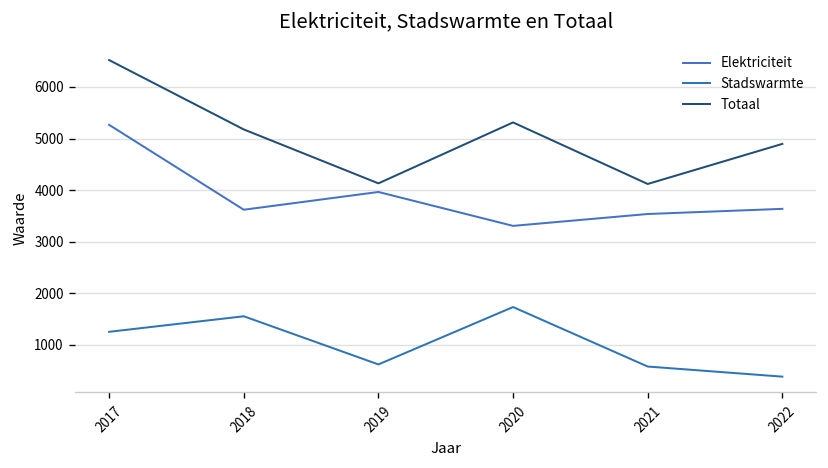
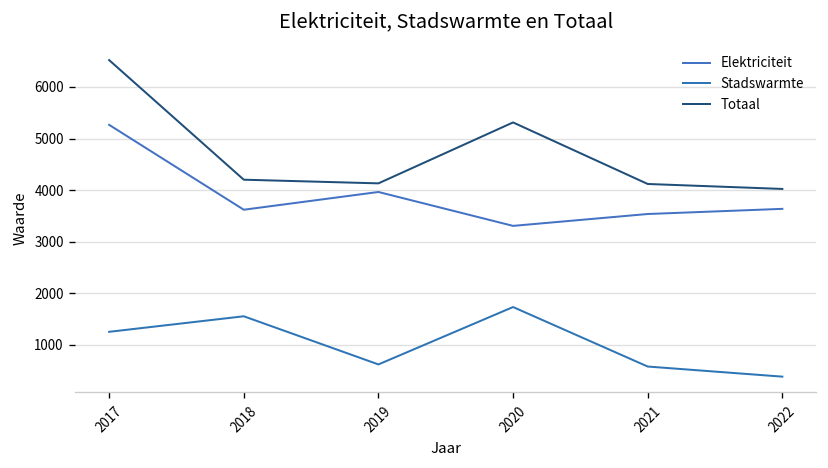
  {
    "Totaal": {
      "2017": 6500,
-     "2018": 5200,
+     "2018": 4200,
      "2019": 4100,
      "2020": 5300,
      "2021": 4100,
-     "2022": 4900
+     "2022": 4000
    }
  }
